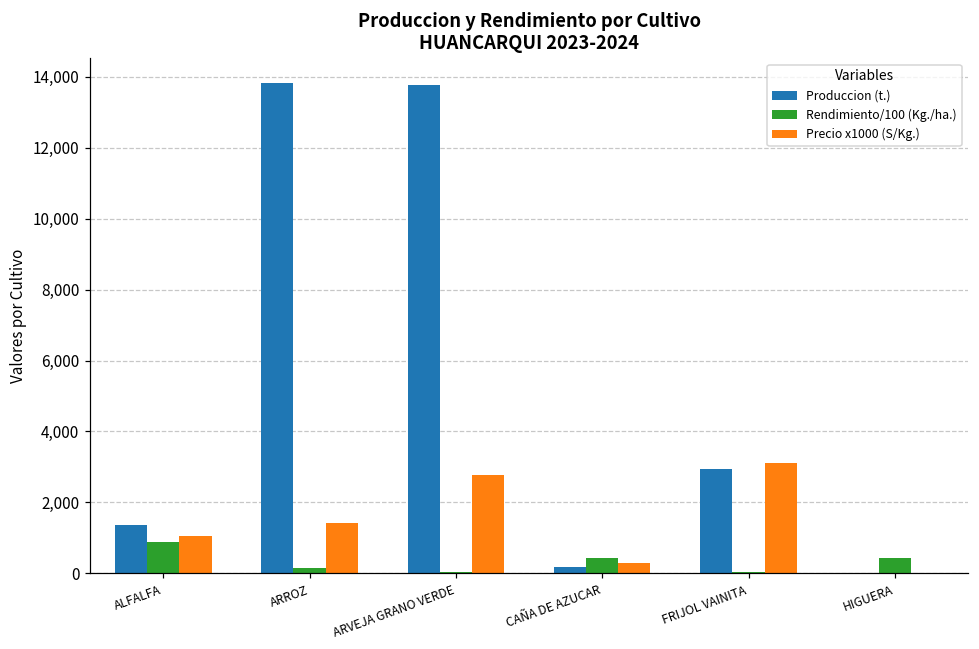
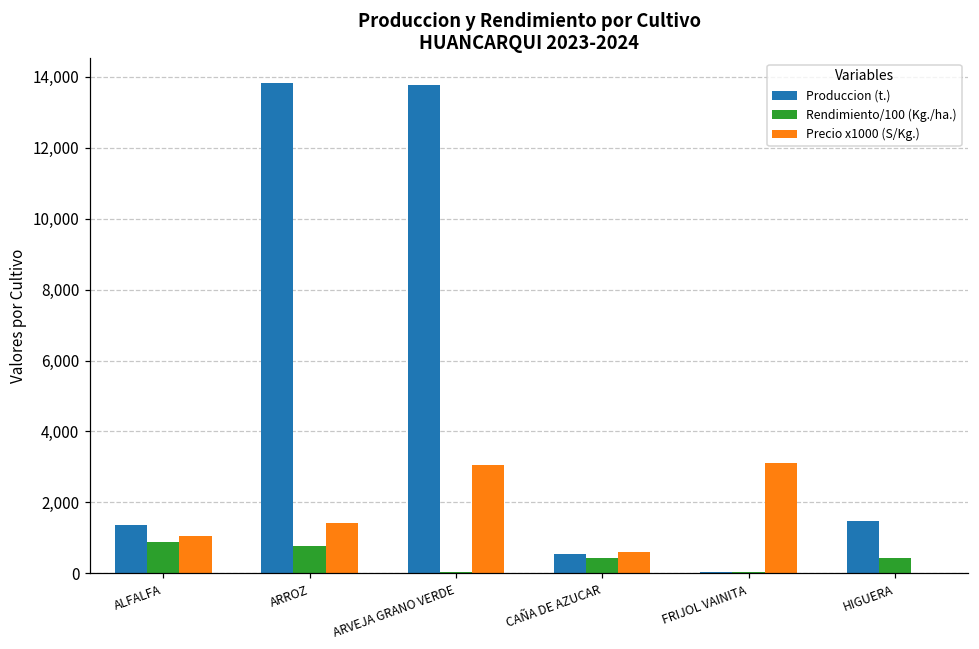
  {
    "Produccion (t.)": {
      "ALFALFA": "1,400",
      "ARROZ": "13,800",
      "ARVEJA GRANO VERDE": "13,800",
-     "CAÑA DE AZUCAR": "200",
-     "FRIJOL VAINITA": "3,000",
-     "HIGUERA": "0"
+     "CAÑA DE AZUCAR": "500",
+     "FRIJOL VAINITA": "0",
+     "HIGUERA": "1,500"
    },
    "Rendimiento/100 (Kg./ha.)": {
      "ALFALFA": "900",
-     "ARROZ": "100",
+     "ARROZ": "800",
      "CAÑA DE AZUCAR": "400",
      "HIGUERA": "400"
    },
    "Precio x1000 (S/Kg.)": {
      "ALFALFA": "1,000",
      "ARROZ": "1,400",
-     "ARVEJA GRANO VERDE": "2,800",
-     "CAÑA DE AZUCAR": "300",
+     "ARVEJA GRANO VERDE": "3,100",
+     "CAÑA DE AZUCAR": "600",
      "FRIJOL VAINITA": "3,100",
      "HIGUERA": "0"
    }
  }
